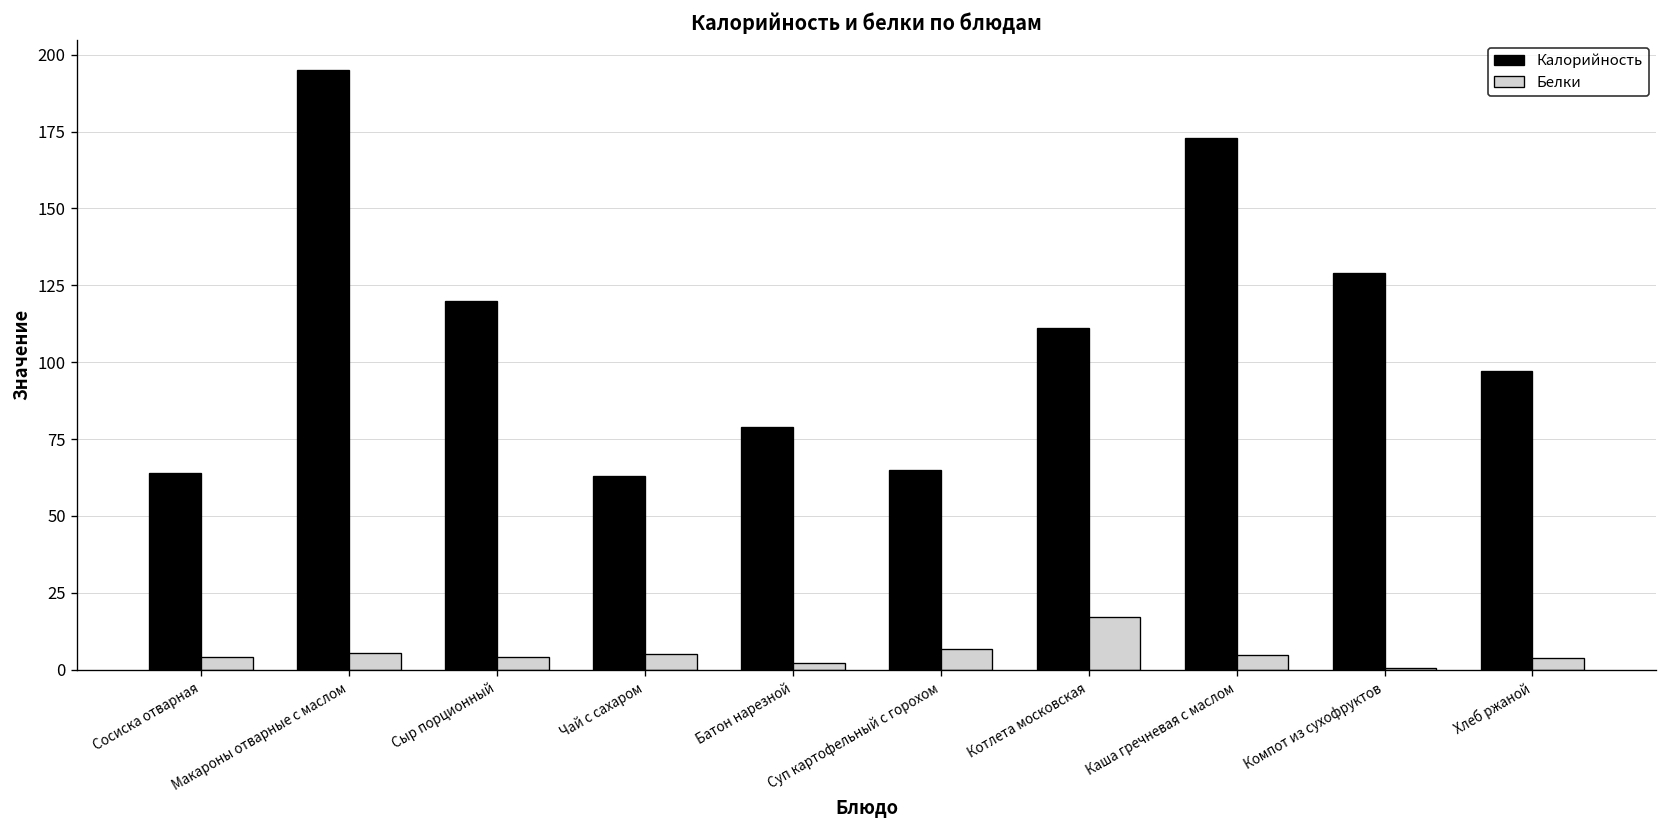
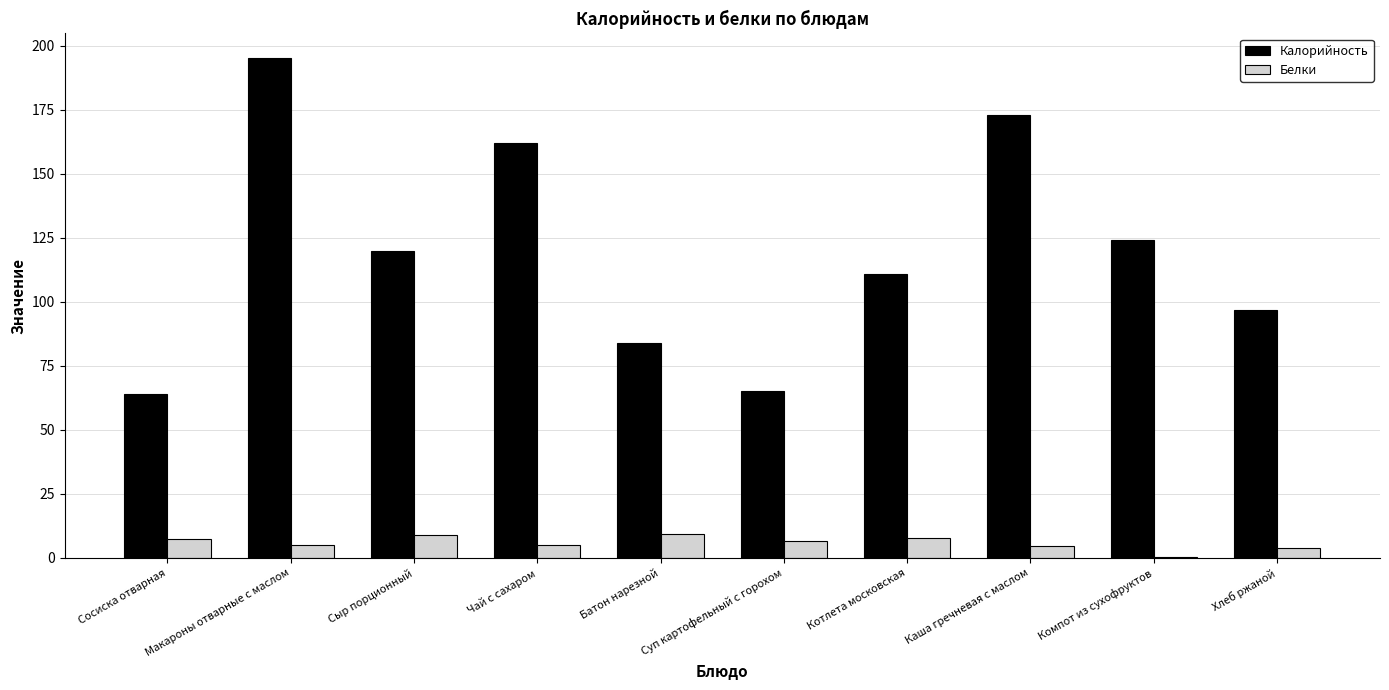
  {
    "Калорийность": {
      "Сосиска отварная": 64,
      "Макароны отварные с маслом": 195,
      "Сыр порционный": 120,
-     "Чай с сахаром": 63,
-     "Батон нарезной": 79,
+     "Чай с сахаром": 162,
+     "Батон нарезной": 84,
      "Суп картофельный с горохом": 65,
      "Котлета московская": 111,
      "Каша гречневая с маслом": 173,
-     "Компот из сухофруктов": 129,
+     "Компот из сухофруктов": 124,
      "Хлеб ржаной": 97
    },
    "Белки": {
-     "Сосиска отварная": 4,
+     "Сосиска отварная": 7,
      "Макароны отварные с маслом": 5,
-     "Сыр порционный": 4,
+     "Сыр порционный": 9,
      "Чай с сахаром": 5,
-     "Батон нарезной": 2,
+     "Батон нарезной": 9,
      "Суп картофельный с горохом": 7,
-     "Котлета московская": 17,
+     "Котлета московская": 8,
      "Каша гречневая с маслом": 5,
      "Хлеб ржаной": 4
    }
  }
